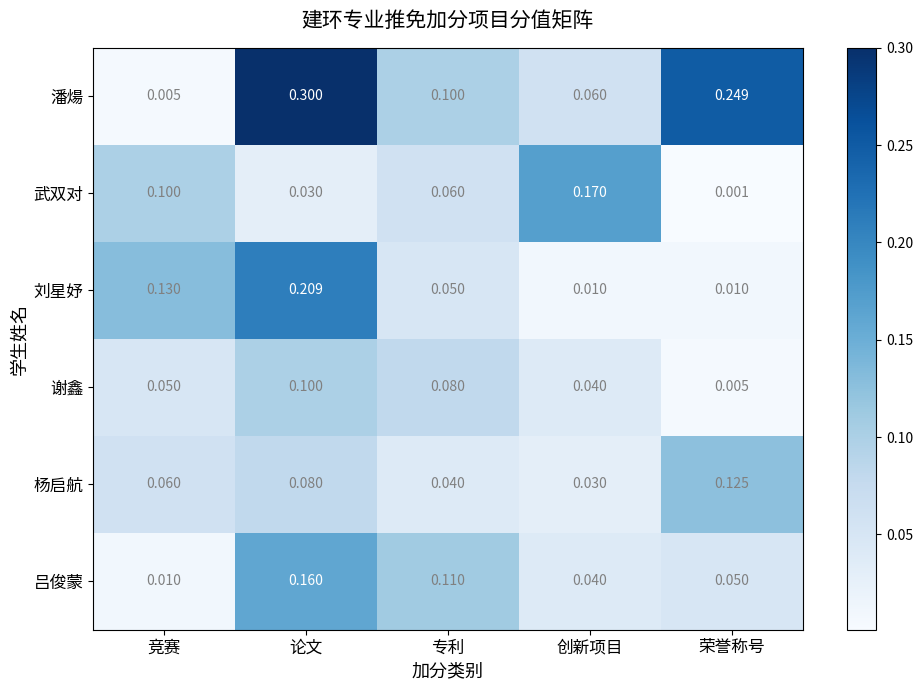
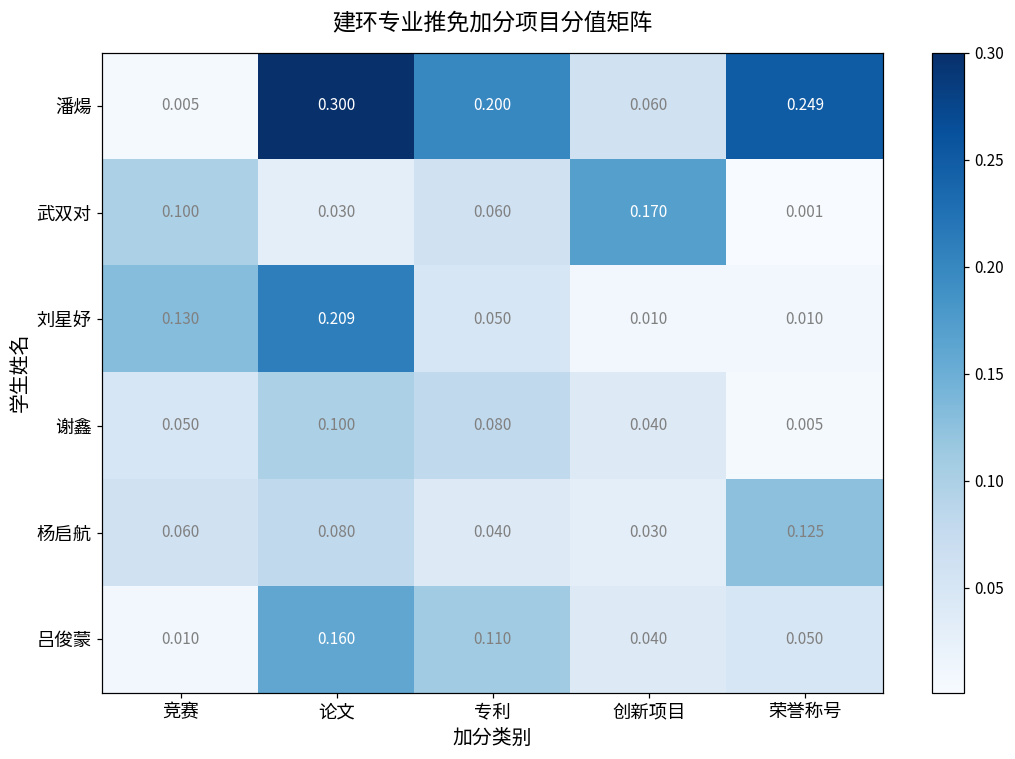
  {
    "潘煬": {
      "竞赛": 0.005,
      "论文": 0.300,
-     "专利": 0.100,
+     "专利": 0.200,
      "创新项目": 0.060,
      "荣誉称号": 0.249
    },
    "武双对": {
      "竞赛": 0.100,
      "论文": 0.030,
      "专利": 0.060,
      "创新项目": 0.170,
      "荣誉称号": 0.001
    },
    "刘星妤": {
      "竞赛": 0.130,
      "论文": 0.209,
      "专利": 0.050,
      "创新项目": 0.010,
      "荣誉称号": 0.010
    },
    "谢鑫": {
      "竞赛": 0.050,
      "论文": 0.100,
      "专利": 0.080,
      "创新项目": 0.040,
      "荣誉称号": 0.005
    },
    "杨启航": {
      "竞赛": 0.060,
      "论文": 0.080,
      "专利": 0.040,
      "创新项目": 0.030,
      "荣誉称号": 0.125
    },
    "吕俊蒙": {
      "竞赛": 0.010,
      "论文": 0.160,
      "专利": 0.110,
      "创新项目": 0.040,
      "荣誉称号": 0.050
    }
  }
